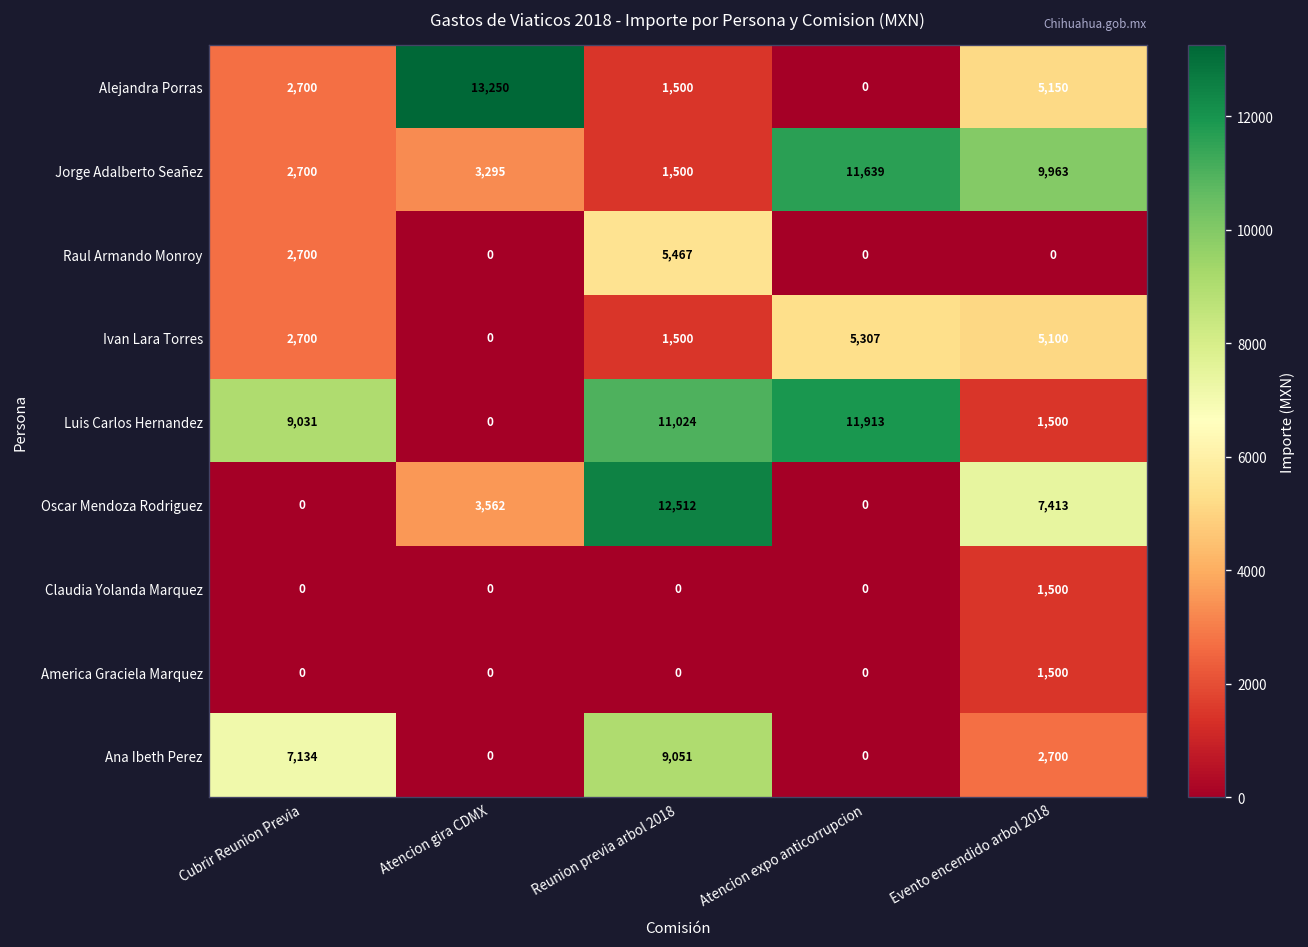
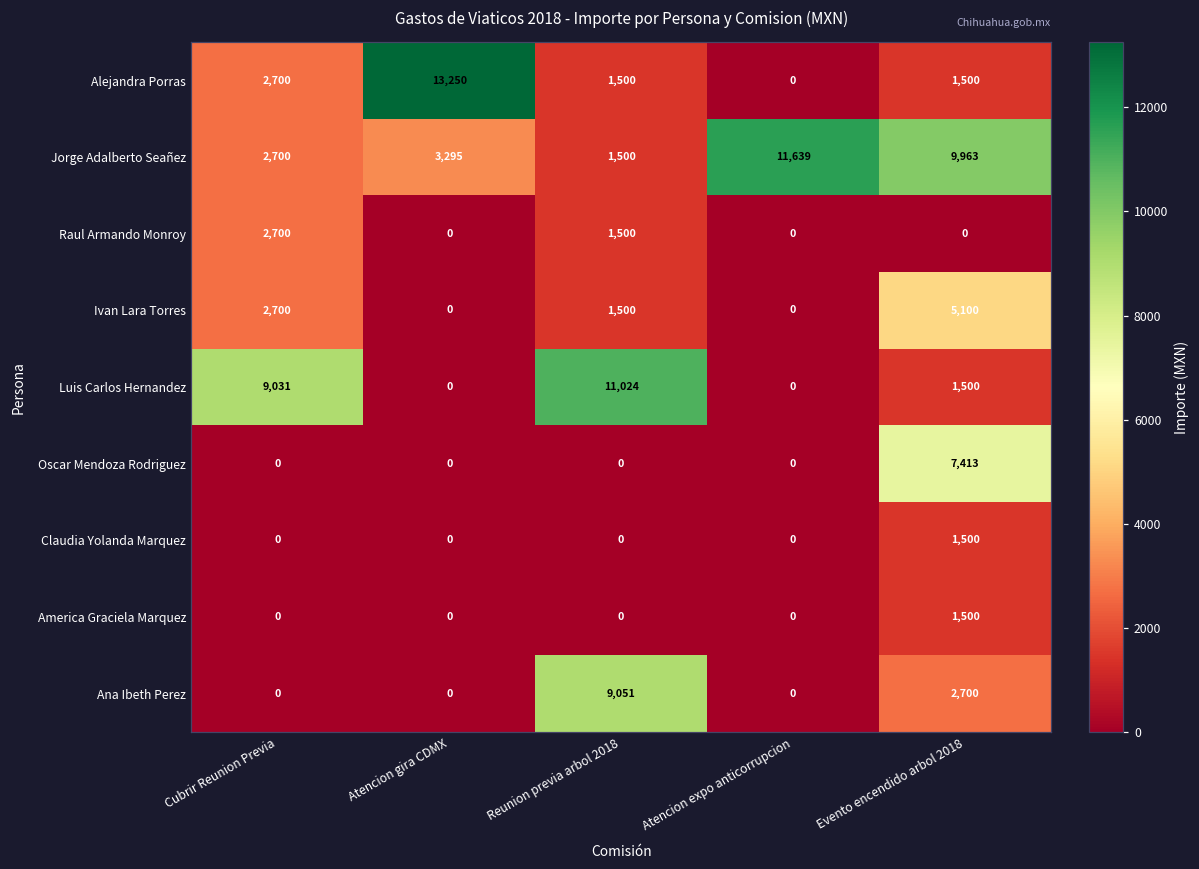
  {
    "Alejandra Porras": {
      "Cubrir Reunion Previa": "2,700",
      "Atencion gira CDMX": "13,250",
      "Reunion previa arbol 2018": "1,500",
      "Atencion expo anticorrupcion": "0",
-     "Evento encendido arbol 2018": "5,150"
+     "Evento encendido arbol 2018": "1,500"
    },
    "Jorge Adalberto Seañez": {
      "Cubrir Reunion Previa": "2,700",
      "Atencion gira CDMX": "3,295",
      "Reunion previa arbol 2018": "1,500",
      "Atencion expo anticorrupcion": "11,639",
      "Evento encendido arbol 2018": "9,963"
    },
    "Raul Armando Monroy": {
      "Cubrir Reunion Previa": "2,700",
      "Atencion gira CDMX": "0",
-     "Reunion previa arbol 2018": "5,467",
+     "Reunion previa arbol 2018": "1,500",
      "Atencion expo anticorrupcion": "0",
      "Evento encendido arbol 2018": "0"
    },
    "Ivan Lara Torres": {
      "Cubrir Reunion Previa": "2,700",
      "Atencion gira CDMX": "0",
      "Reunion previa arbol 2018": "1,500",
-     "Atencion expo anticorrupcion": "5,307",
+     "Atencion expo anticorrupcion": "0",
      "Evento encendido arbol 2018": "5,100"
    },
    "Luis Carlos Hernandez": {
      "Cubrir Reunion Previa": "9,031",
      "Atencion gira CDMX": "0",
      "Reunion previa arbol 2018": "11,024",
-     "Atencion expo anticorrupcion": "11,913",
+     "Atencion expo anticorrupcion": "0",
      "Evento encendido arbol 2018": "1,500"
    },
    "Oscar Mendoza Rodriguez": {
      "Cubrir Reunion Previa": "0",
-     "Atencion gira CDMX": "3,562",
-     "Reunion previa arbol 2018": "12,512",
+     "Atencion gira CDMX": "0",
+     "Reunion previa arbol 2018": "0",
      "Atencion expo anticorrupcion": "0",
      "Evento encendido arbol 2018": "7,413"
    },
    "Claudia Yolanda Marquez": {
      "Cubrir Reunion Previa": "0",
      "Atencion gira CDMX": "0",
      "Reunion previa arbol 2018": "0",
      "Atencion expo anticorrupcion": "0",
      "Evento encendido arbol 2018": "1,500"
    },
    "America Graciela Marquez": {
      "Cubrir Reunion Previa": "0",
      "Atencion gira CDMX": "0",
      "Reunion previa arbol 2018": "0",
      "Atencion expo anticorrupcion": "0",
      "Evento encendido arbol 2018": "1,500"
    },
    "Ana Ibeth Perez": {
-     "Cubrir Reunion Previa": "7,134",
+     "Cubrir Reunion Previa": "0",
      "Atencion gira CDMX": "0",
      "Reunion previa arbol 2018": "9,051",
      "Atencion expo anticorrupcion": "0",
      "Evento encendido arbol 2018": "2,700"
    }
  }
